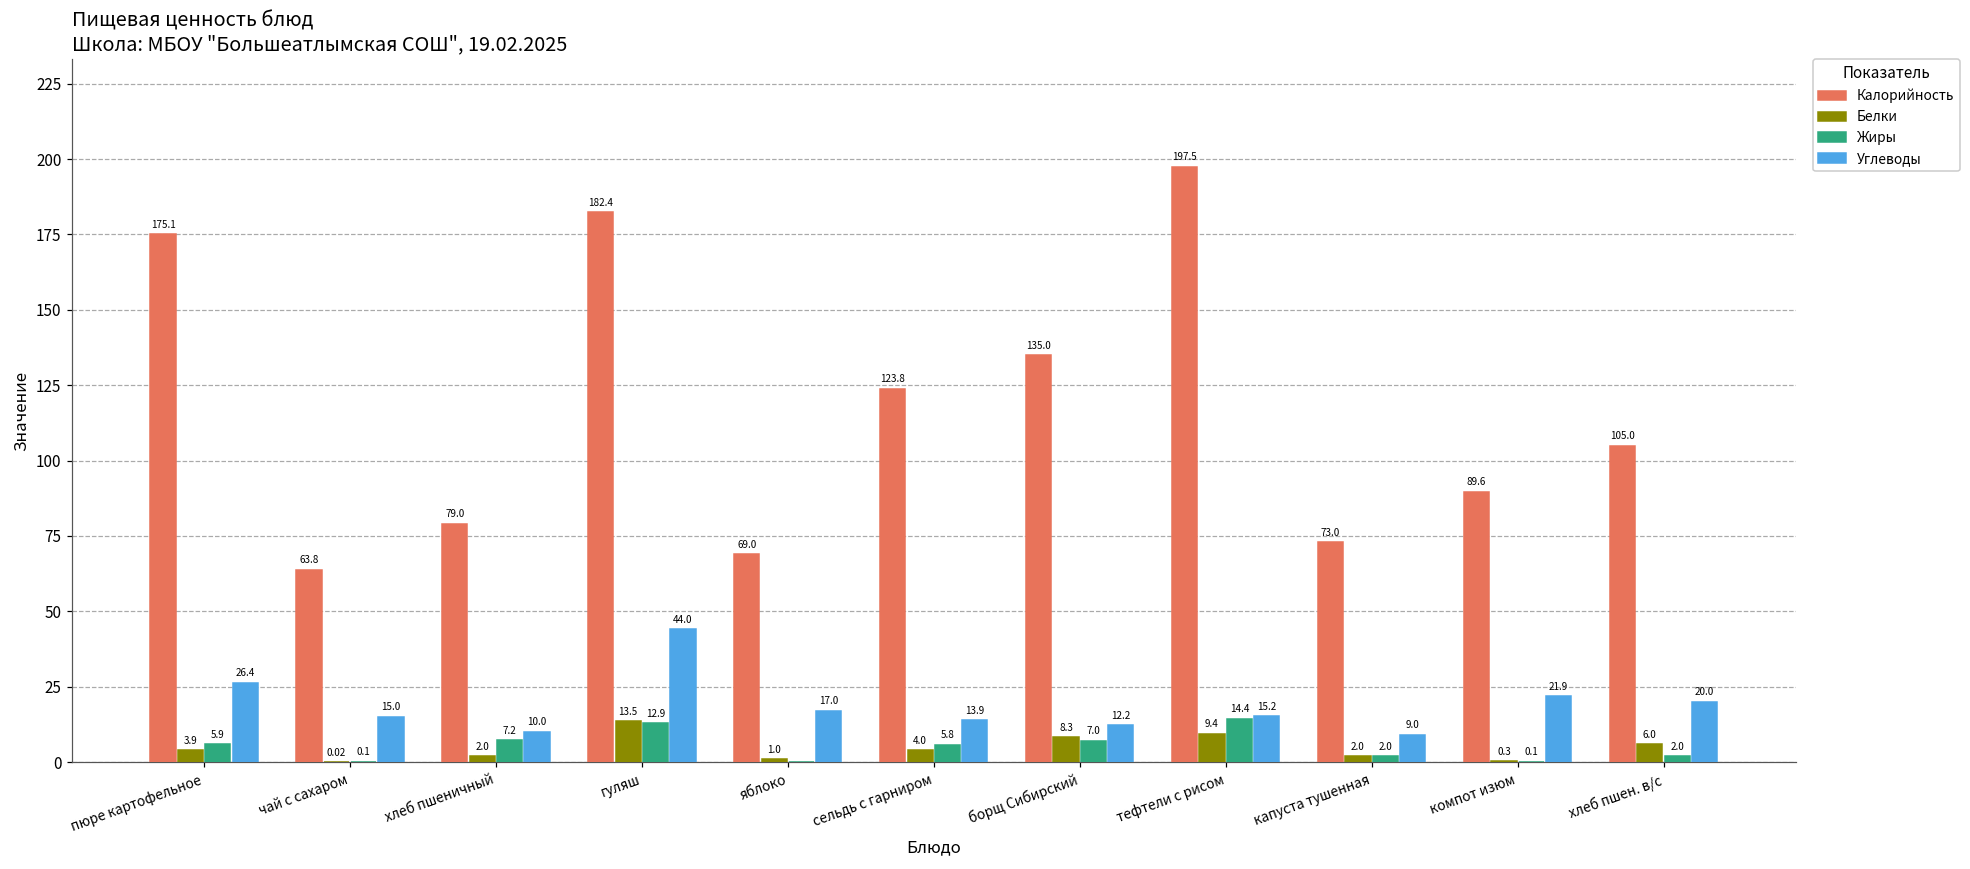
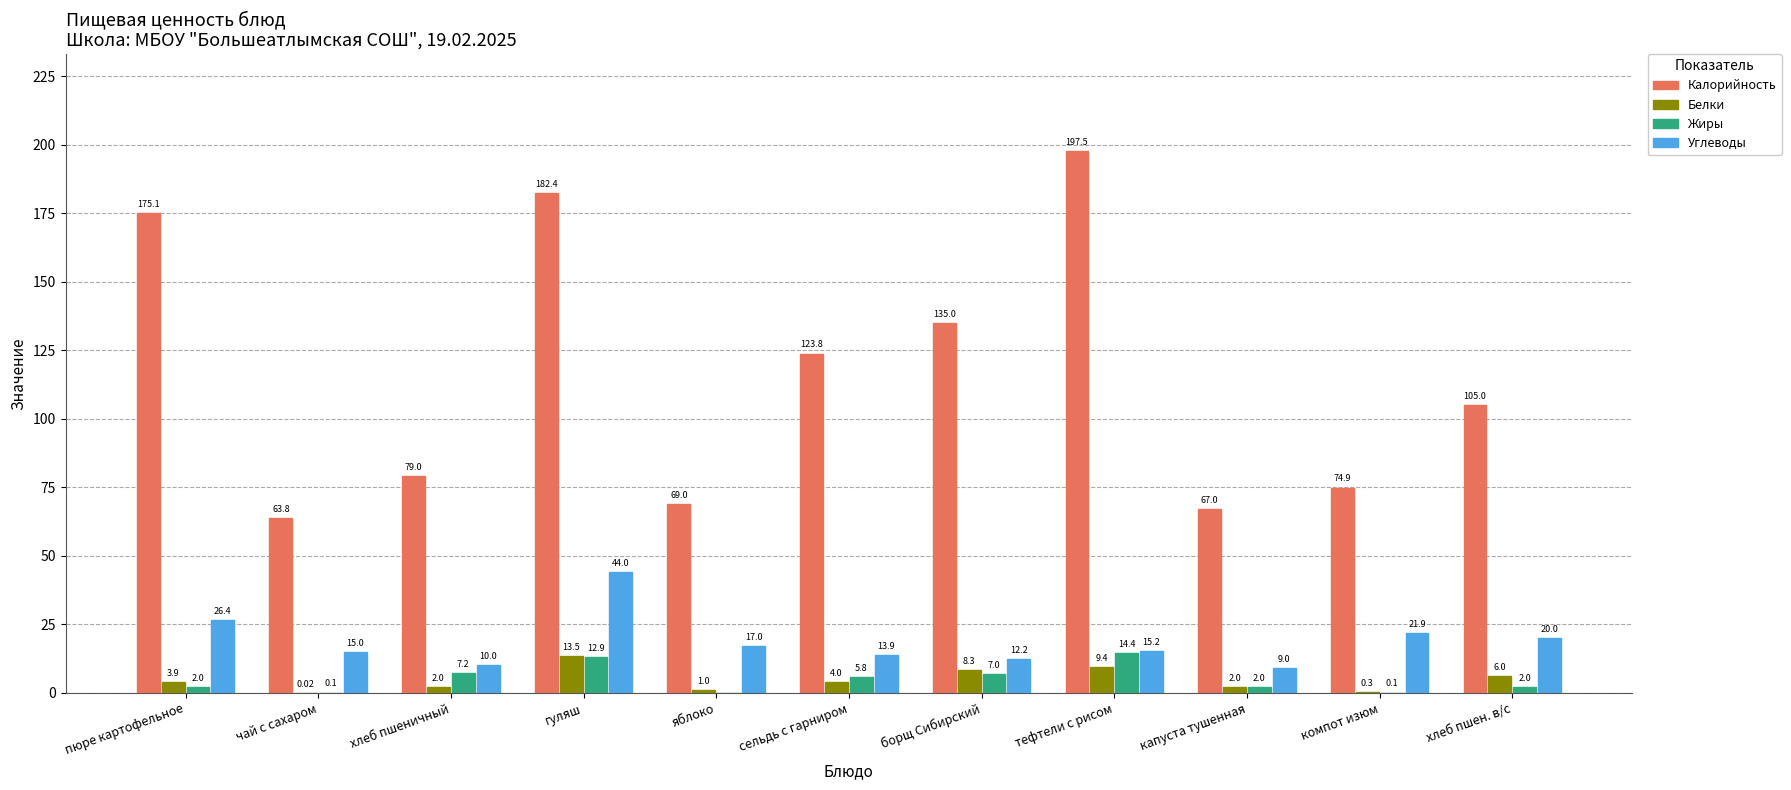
  {
    "Калорийность": {
      "пюре картофельное": 175.1,
      "чай с сахаром": 63.8,
      "хлеб пшеничный": 79.0,
      "гуляш": 182.4,
      "яблоко": 69.0,
      "сельдь с гарниром": 123.8,
      "борщ Сибирский": 135.0,
      "тефтели с рисом": 197.5,
-     "капуста тушенная": 73.0,
-     "компот изюм": 89.6,
+     "капуста тушенная": 67.0,
+     "компот изюм": 74.9,
      "хлеб пшен. в/с": 105.0
    },
    "Белки": {
      "пюре картофельное": 3.9,
      "чай с сахаром": 0.02,
      "хлеб пшеничный": 2.0,
      "гуляш": 13.5,
      "яблоко": 1.0,
      "сельдь с гарниром": 4.0,
      "борщ Сибирский": 8.3,
      "тефтели с рисом": 9.4,
      "капуста тушенная": 2.0,
      "компот изюм": 0.3,
      "хлеб пшен. в/с": 6.0
    },
    "Жиры": {
-     "пюре картофельное": 5.9,
+     "пюре картофельное": 2.0,
      "чай с сахаром": 0.1,
      "хлеб пшеничный": 7.2,
      "гуляш": 12.9,
      "сельдь с гарниром": 5.8,
      "борщ Сибирский": 7.0,
      "тефтели с рисом": 14.4,
      "капуста тушенная": 2.0,
      "компот изюм": 0.1,
      "хлеб пшен. в/с": 2.0
    },
    "Углеводы": {
      "пюре картофельное": 26.4,
      "чай с сахаром": 15.0,
      "хлеб пшеничный": 10.0,
      "гуляш": 44.0,
      "яблоко": 17.0,
      "сельдь с гарниром": 13.9,
      "борщ Сибирский": 12.2,
      "тефтели с рисом": 15.2,
      "капуста тушенная": 9.0,
      "компот изюм": 21.9,
      "хлеб пшен. в/с": 20.0
    }
  }
